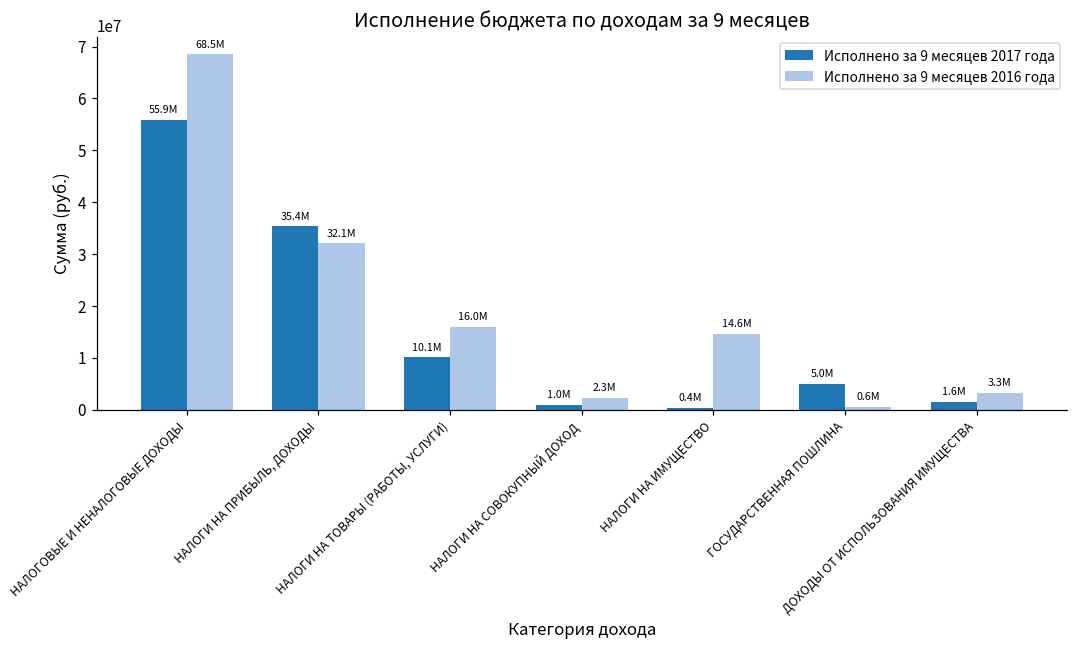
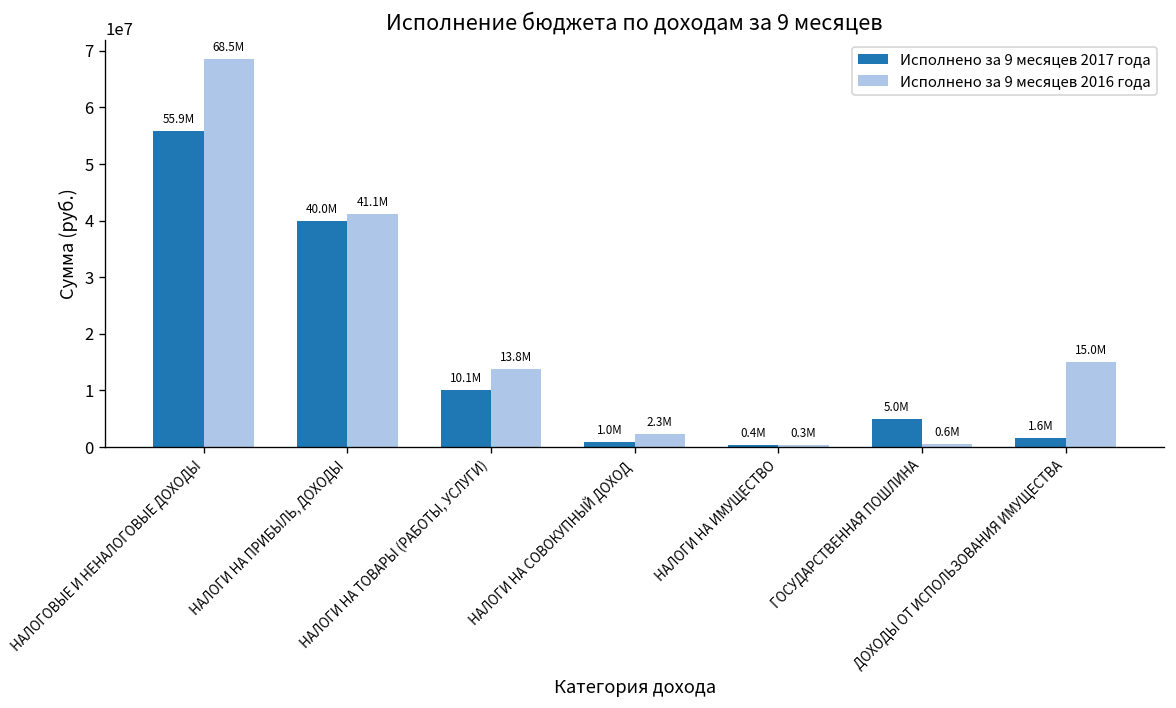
  {
    "Исполнено за 9 месяцев 2017 года": {
      "НАЛОГОВЫЕ И НЕНАЛОГОВЫЕ ДОХОДЫ": "55.9M",
-     "НАЛОГИ НА ПРИБЫЛЬ, ДОХОДЫ": "35.4M",
+     "НАЛОГИ НА ПРИБЫЛЬ, ДОХОДЫ": "40.0M",
      "НАЛОГИ НА ТОВАРЫ (РАБОТЫ, УСЛУГИ)": "10.1M",
      "НАЛОГИ НА СОВОКУПНЫЙ ДОХОД": "1.0M",
      "НАЛОГИ НА ИМУЩЕСТВО": "0.4M",
      "ГОСУДАРСТВЕННАЯ ПОШЛИНА": "5.0M",
      "ДОХОДЫ ОТ ИСПОЛЬЗОВАНИЯ ИМУЩЕСТВА": "1.6M"
    },
    "Исполнено за 9 месяцев 2016 года": {
      "НАЛОГОВЫЕ И НЕНАЛОГОВЫЕ ДОХОДЫ": "68.5M",
-     "НАЛОГИ НА ПРИБЫЛЬ, ДОХОДЫ": "32.1M",
-     "НАЛОГИ НА ТОВАРЫ (РАБОТЫ, УСЛУГИ)": "16.0M",
+     "НАЛОГИ НА ПРИБЫЛЬ, ДОХОДЫ": "41.1M",
+     "НАЛОГИ НА ТОВАРЫ (РАБОТЫ, УСЛУГИ)": "13.8M",
      "НАЛОГИ НА СОВОКУПНЫЙ ДОХОД": "2.3M",
-     "НАЛОГИ НА ИМУЩЕСТВО": "14.6M",
+     "НАЛОГИ НА ИМУЩЕСТВО": "0.3M",
      "ГОСУДАРСТВЕННАЯ ПОШЛИНА": "0.6M",
-     "ДОХОДЫ ОТ ИСПОЛЬЗОВАНИЯ ИМУЩЕСТВА": "3.3M"
+     "ДОХОДЫ ОТ ИСПОЛЬЗОВАНИЯ ИМУЩЕСТВА": "15.0M"
    }
  }
